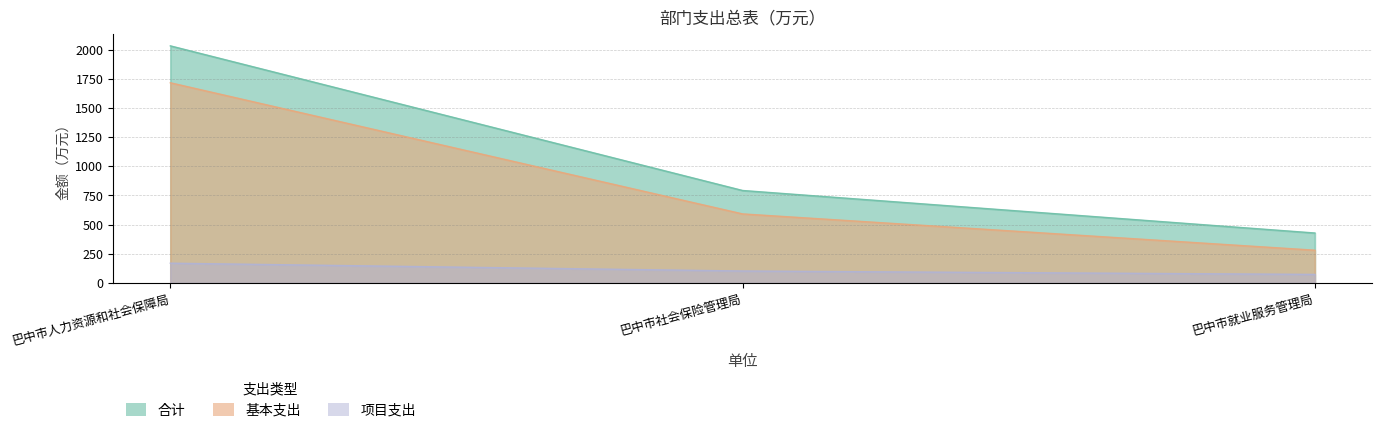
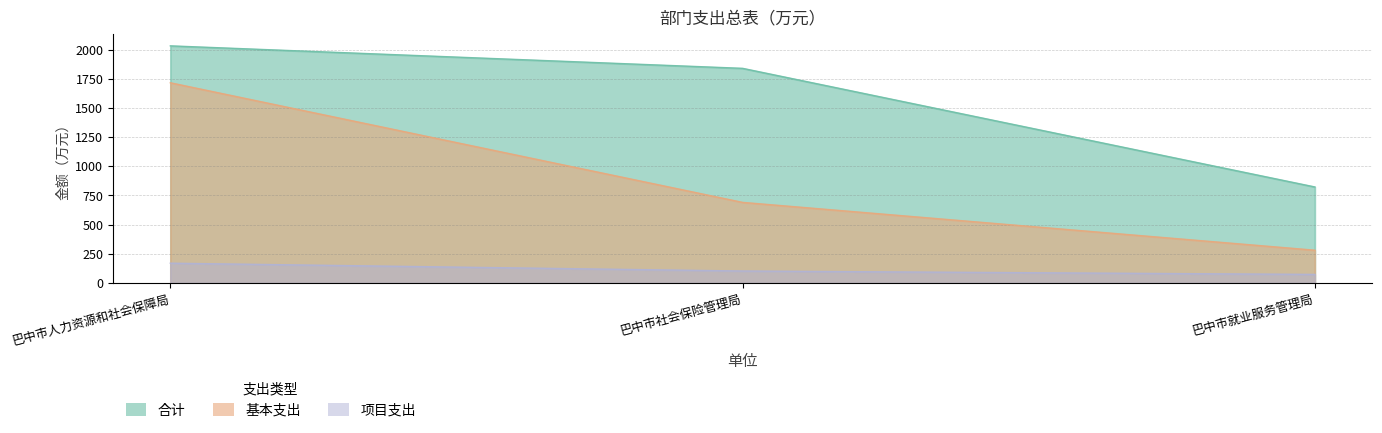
  {
    "合计": {
      "巴中市人力资源和社会保障局": 2030,
-     "巴中市社会保险管理局": 790,
-     "巴中市就业服务管理局": 430
+     "巴中市社会保险管理局": 1840,
+     "巴中市就业服务管理局": 820
    },
    "基本支出": {
      "巴中市人力资源和社会保障局": 1720,
-     "巴中市社会保险管理局": 590,
+     "巴中市社会保险管理局": 690,
      "巴中市就业服务管理局": 280
    },
    "项目支出": {
      "巴中市人力资源和社会保障局": 170,
      "巴中市社会保险管理局": 100,
      "巴中市就业服务管理局": 70
    }
  }
